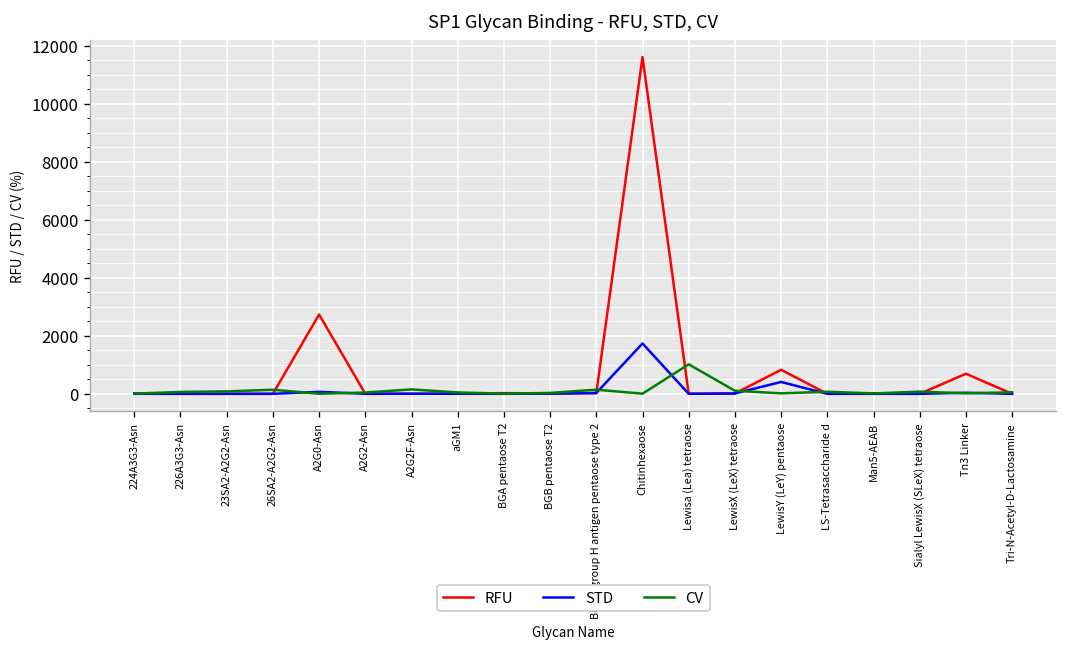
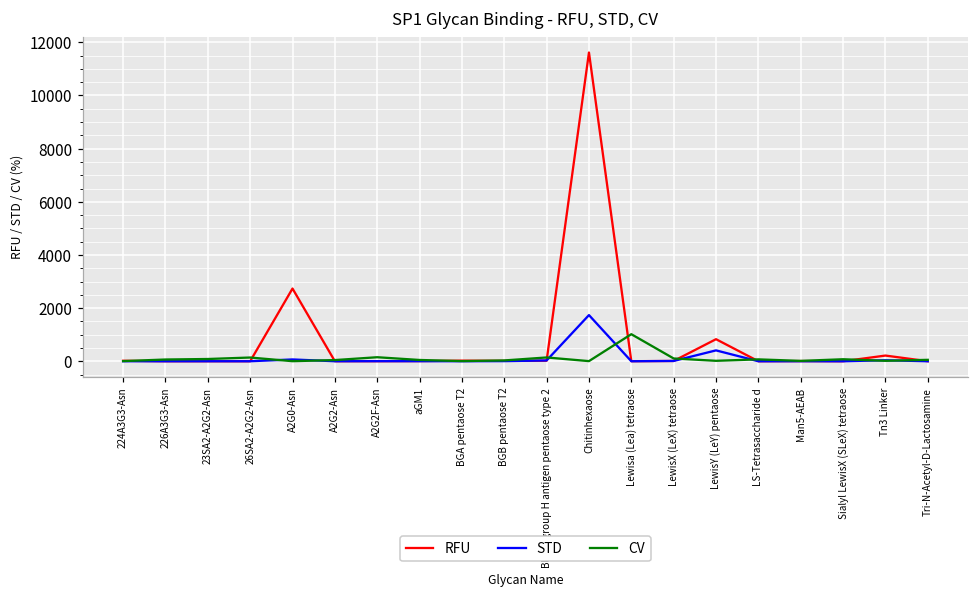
  {
    "RFU": {
      "A2G0-Asn": 2700,
      "Chitinhexaose": 11600,
      "LewisY (LeY) pentaose": 800,
-     "Tn3 Linker": 700
+     "Tn3 Linker": 200
    },
    "STD": {
      "Chitinhexaose": 1700,
      "LewisY (LeY) pentaose": 400
    },
    "CV": {
      "26SA2-A2G2-Asn": 100,
      "A2G2F-Asn": 200,
      "Blood group H antigen pentaose type 2": 100,
      "Chitinhexaose": 0,
      "Lewisa (Lea) tetraose": 1000,
      "LewisY (LeY) pentaose": 0
    }
  }
